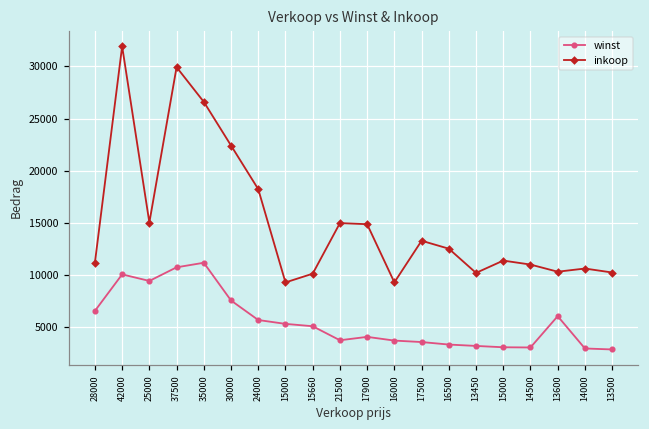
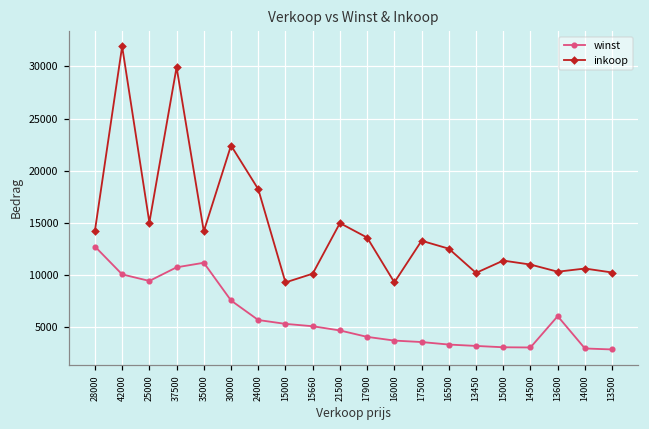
  {
    "winst": {
-     "28000": 7000,
+     "28000": 13000,
      "42000": 10000,
      "25000": 9000,
      "37500": 11000,
      "35000": 11000,
      "30000": 8000,
      "24000": 6000,
      "15660": 5000,
-     "21500": 4000,
+     "21500": 5000,
      "17900": 4000,
      "16000": 4000,
      "17500": 4000,
      "16500": 3000,
      "13450": 3000,
      "14500": 3000,
      "13600": 6000,
      "14000": 3000,
      "13500": 3000
    },
    "inkoop": {
-     "28000": 11000,
+     "28000": 14000,
      "42000": 32000,
      "25000": 15000,
      "37500": 30000,
-     "35000": 27000,
+     "35000": 14000,
      "30000": 22000,
      "24000": 18000,
      "15660": 10000,
      "21500": 15000,
-     "17900": 15000,
+     "17900": 14000,
      "16000": 9000,
      "17500": 13000,
      "16500": 13000,
      "13450": 10000,
      "14500": 11000,
      "13600": 10000,
      "14000": 11000,
      "13500": 10000
    }
  }
